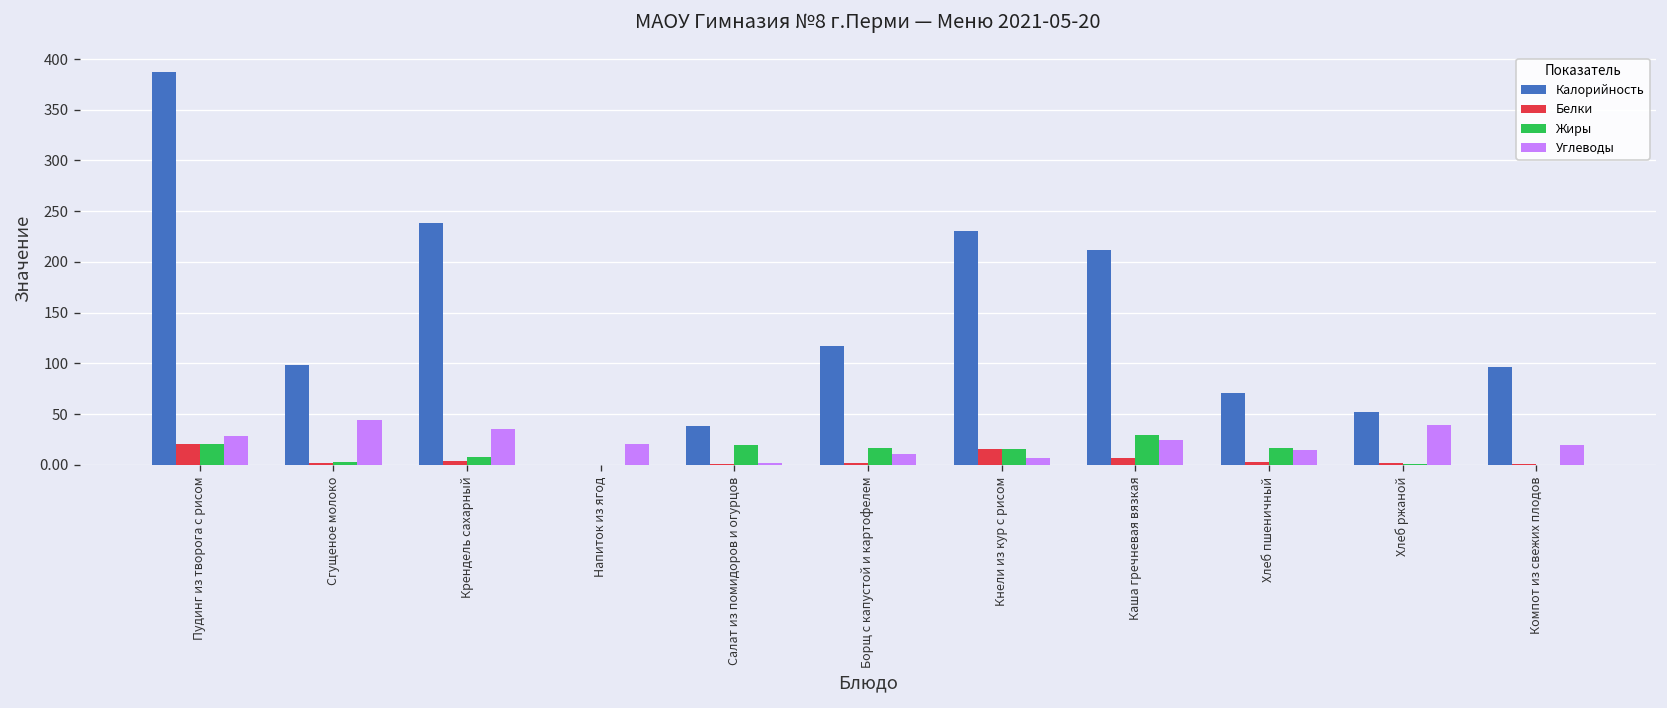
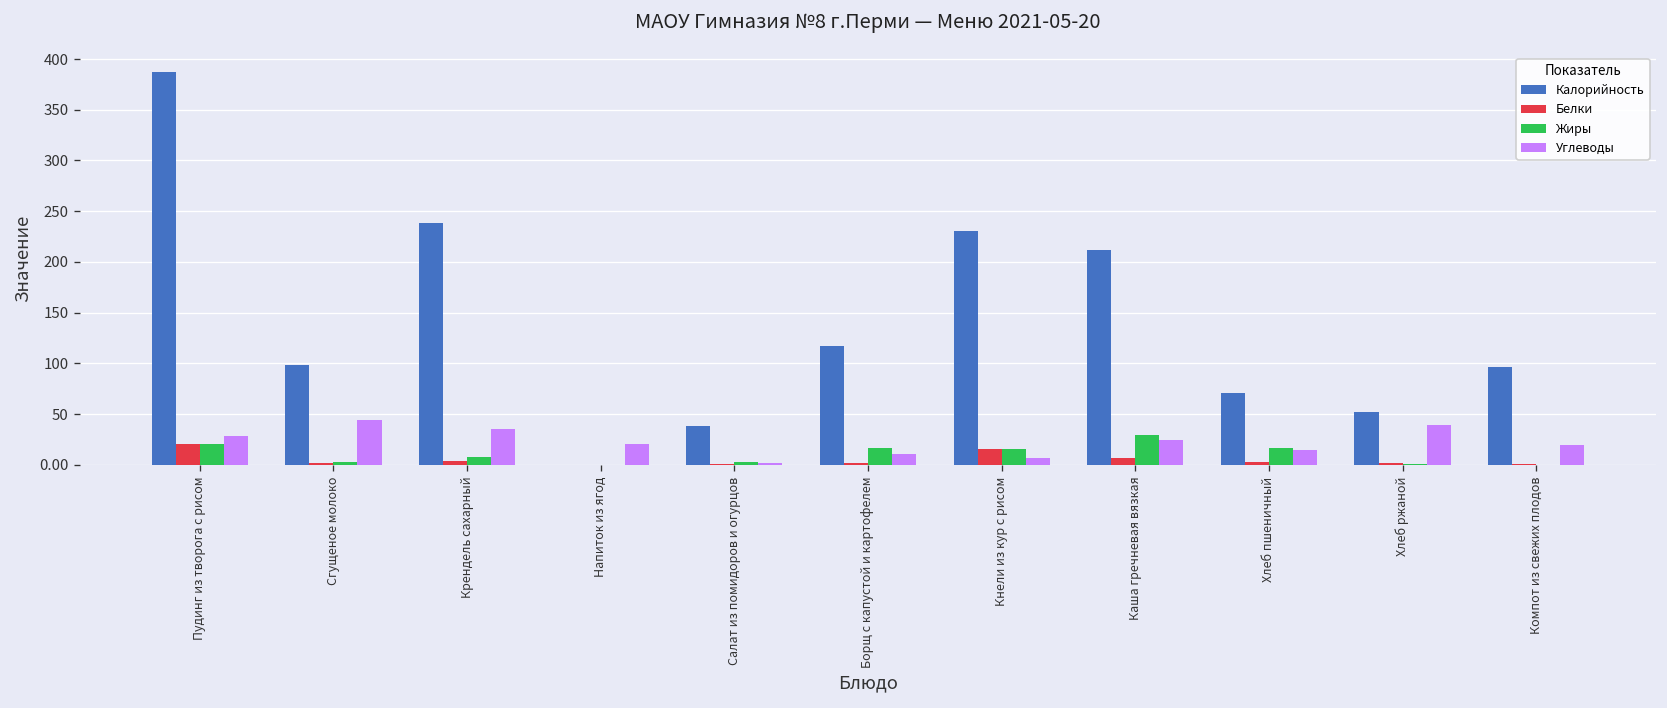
  {
    "Калорийность": {
      "Пудинг из творога с рисом": 390,
      "Сгущеное молоко": 100,
      "Крендель сахарный": 240,
      "Салат из помидоров и огурцов": 40,
      "Борщ с капустой и картофелем": 120,
      "Кнели из кур с рисом": 230,
      "Каша гречневая вязкая": 210,
      "Хлеб пшеничный": 70,
      "Хлеб ржаной": 50,
      "Компот из свежих плодов": 100
    },
    "Белки": {
      "Пудинг из творога с рисом": 20,
      "Крендель сахарный": 0,
      "Напиток из ягод": 0,
      "Кнели из кур с рисом": 20,
      "Каша гречневая вязкая": 10
    },
    "Жиры": {
      "Пудинг из творога с рисом": 20,
      "Крендель сахарный": 10,
      "Напиток из ягод": 0,
-     "Салат из помидоров и огурцов": 20,
+     "Салат из помидоров и огурцов": 0,
      "Борщ с капустой и картофелем": 20,
      "Кнели из кур с рисом": 20,
      "Каша гречневая вязкая": 30,
      "Хлеб пшеничный": 20
    },
    "Углеводы": {
      "Пудинг из творога с рисом": 30,
      "Сгущеное молоко": 40,
      "Крендель сахарный": 40,
      "Напиток из ягод": 20,
      "Борщ с капустой и картофелем": 10,
      "Кнели из кур с рисом": 10,
      "Каша гречневая вязкая": 20,
      "Хлеб пшеничный": 10,
      "Хлеб ржаной": 40,
      "Компот из свежих плодов": 20
    }
  }
